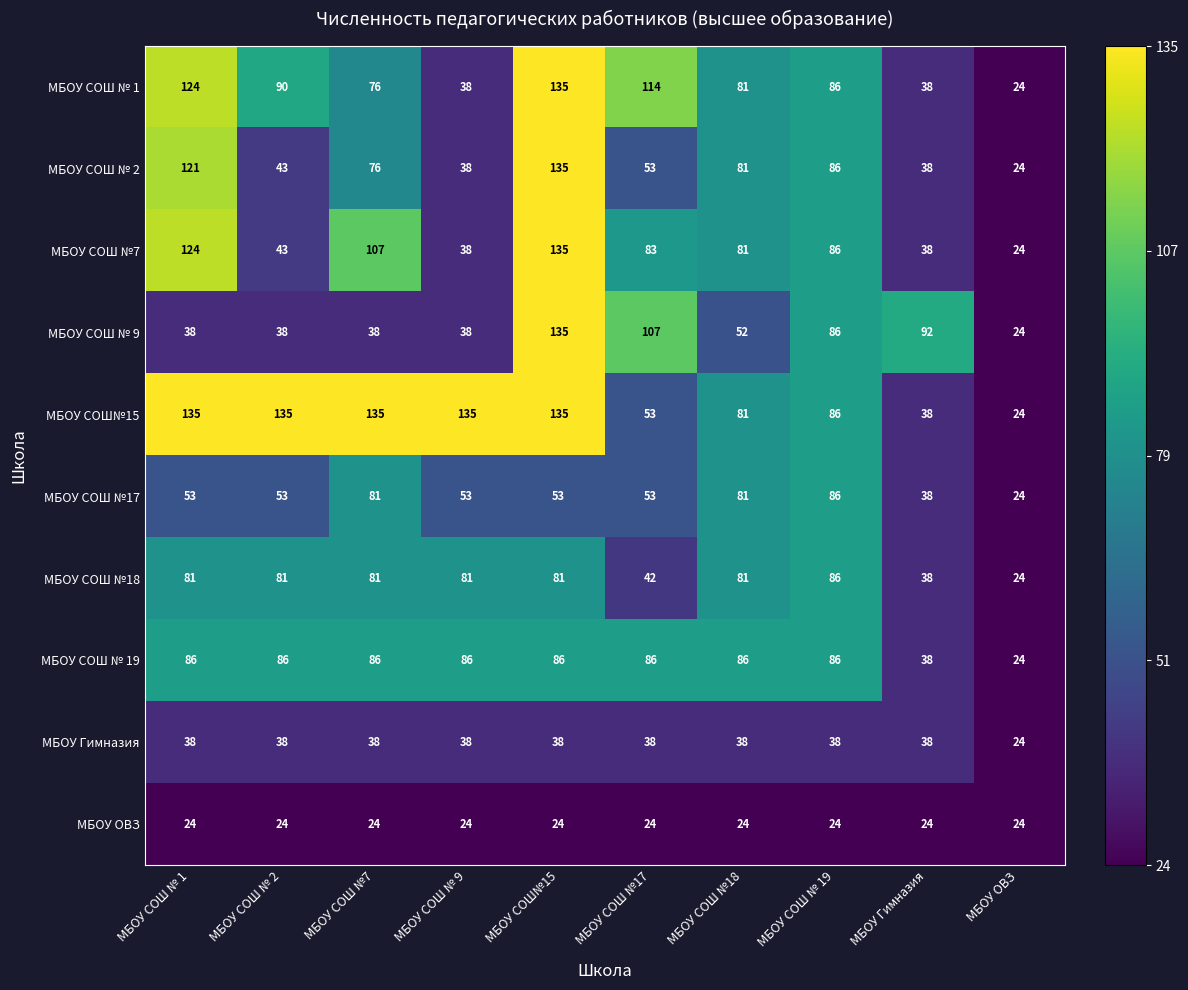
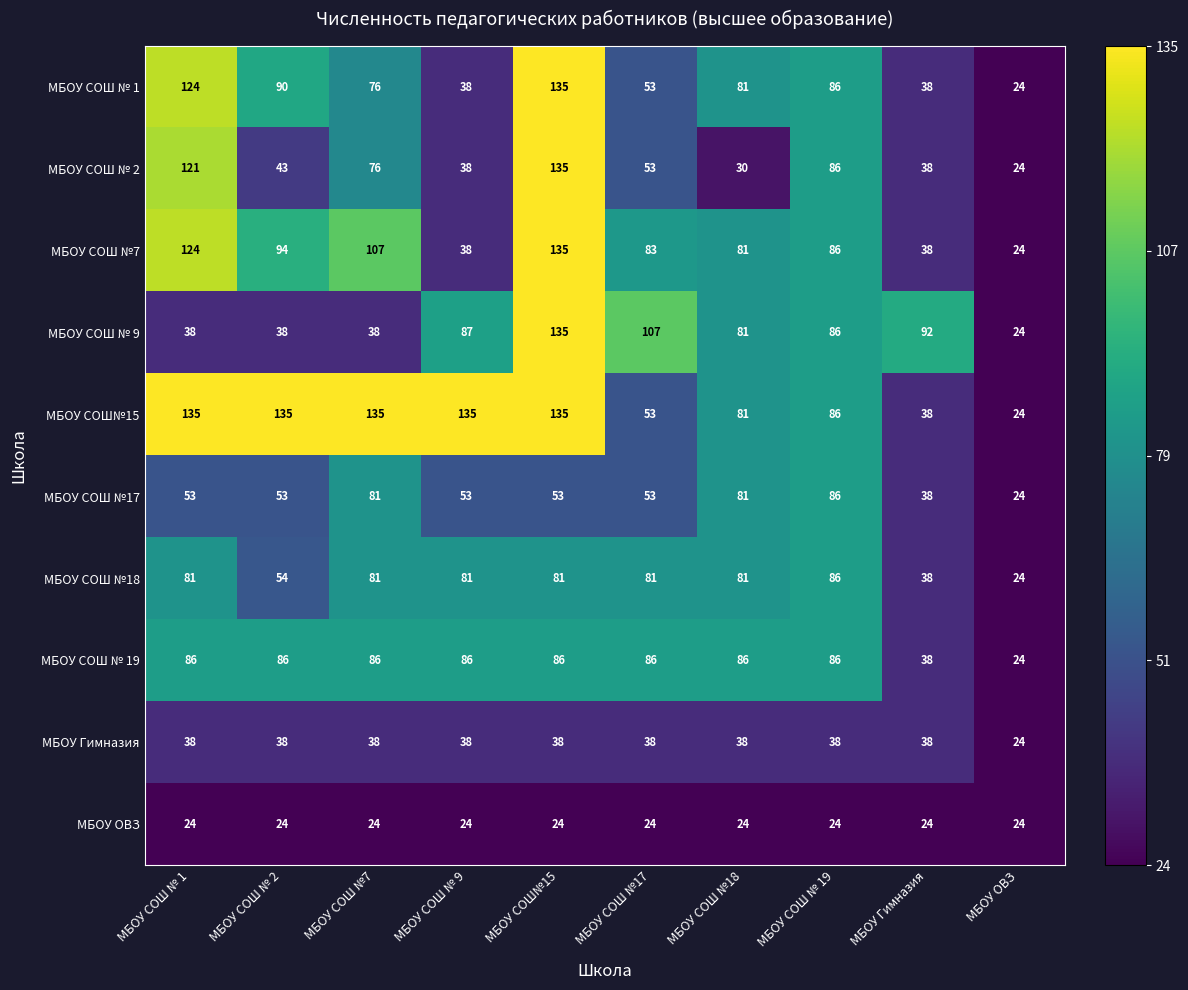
  {
    "МБОУ СОШ № 1": {
      "МБОУ СОШ № 1": 124,
      "МБОУ СОШ № 2": 90,
      "МБОУ СОШ №7": 76,
      "МБОУ СОШ № 9": 38,
      "МБОУ СОШ№15": 135,
-     "МБОУ СОШ №17": 114,
+     "МБОУ СОШ №17": 53,
      "МБОУ СОШ №18": 81,
      "МБОУ СОШ № 19": 86,
      "МБОУ Гимназия": 38,
      "МБОУ ОВЗ": 24
    },
    "МБОУ СОШ № 2": {
      "МБОУ СОШ № 1": 121,
      "МБОУ СОШ № 2": 43,
      "МБОУ СОШ №7": 76,
      "МБОУ СОШ № 9": 38,
      "МБОУ СОШ№15": 135,
      "МБОУ СОШ №17": 53,
-     "МБОУ СОШ №18": 81,
+     "МБОУ СОШ №18": 30,
      "МБОУ СОШ № 19": 86,
      "МБОУ Гимназия": 38,
      "МБОУ ОВЗ": 24
    },
    "МБОУ СОШ №7": {
      "МБОУ СОШ № 1": 124,
-     "МБОУ СОШ № 2": 43,
+     "МБОУ СОШ № 2": 94,
      "МБОУ СОШ №7": 107,
      "МБОУ СОШ № 9": 38,
      "МБОУ СОШ№15": 135,
      "МБОУ СОШ №17": 83,
      "МБОУ СОШ №18": 81,
      "МБОУ СОШ № 19": 86,
      "МБОУ Гимназия": 38,
      "МБОУ ОВЗ": 24
    },
    "МБОУ СОШ № 9": {
      "МБОУ СОШ № 1": 38,
      "МБОУ СОШ № 2": 38,
      "МБОУ СОШ №7": 38,
-     "МБОУ СОШ № 9": 38,
+     "МБОУ СОШ № 9": 87,
      "МБОУ СОШ№15": 135,
      "МБОУ СОШ №17": 107,
-     "МБОУ СОШ №18": 52,
+     "МБОУ СОШ №18": 81,
      "МБОУ СОШ № 19": 86,
      "МБОУ Гимназия": 92,
      "МБОУ ОВЗ": 24
    },
    "МБОУ СОШ№15": {
      "МБОУ СОШ № 1": 135,
      "МБОУ СОШ № 2": 135,
      "МБОУ СОШ №7": 135,
      "МБОУ СОШ № 9": 135,
      "МБОУ СОШ№15": 135,
      "МБОУ СОШ №17": 53,
      "МБОУ СОШ №18": 81,
      "МБОУ СОШ № 19": 86,
      "МБОУ Гимназия": 38,
      "МБОУ ОВЗ": 24
    },
    "МБОУ СОШ №17": {
      "МБОУ СОШ № 1": 53,
      "МБОУ СОШ № 2": 53,
      "МБОУ СОШ №7": 81,
      "МБОУ СОШ № 9": 53,
      "МБОУ СОШ№15": 53,
      "МБОУ СОШ №17": 53,
      "МБОУ СОШ №18": 81,
      "МБОУ СОШ № 19": 86,
      "МБОУ Гимназия": 38,
      "МБОУ ОВЗ": 24
    },
    "МБОУ СОШ №18": {
      "МБОУ СОШ № 1": 81,
-     "МБОУ СОШ № 2": 81,
+     "МБОУ СОШ № 2": 54,
      "МБОУ СОШ №7": 81,
      "МБОУ СОШ № 9": 81,
      "МБОУ СОШ№15": 81,
-     "МБОУ СОШ №17": 42,
+     "МБОУ СОШ №17": 81,
      "МБОУ СОШ №18": 81,
      "МБОУ СОШ № 19": 86,
      "МБОУ Гимназия": 38,
      "МБОУ ОВЗ": 24
    },
    "МБОУ СОШ № 19": {
      "МБОУ СОШ № 1": 86,
      "МБОУ СОШ № 2": 86,
      "МБОУ СОШ №7": 86,
      "МБОУ СОШ № 9": 86,
      "МБОУ СОШ№15": 86,
      "МБОУ СОШ №17": 86,
      "МБОУ СОШ №18": 86,
      "МБОУ СОШ № 19": 86,
      "МБОУ Гимназия": 38,
      "МБОУ ОВЗ": 24
    },
    "МБОУ Гимназия": {
      "МБОУ СОШ № 1": 38,
      "МБОУ СОШ № 2": 38,
      "МБОУ СОШ №7": 38,
      "МБОУ СОШ № 9": 38,
      "МБОУ СОШ№15": 38,
      "МБОУ СОШ №17": 38,
      "МБОУ СОШ №18": 38,
      "МБОУ СОШ № 19": 38,
      "МБОУ Гимназия": 38,
      "МБОУ ОВЗ": 24
    },
    "МБОУ ОВЗ": {
      "МБОУ СОШ № 1": 24,
      "МБОУ СОШ № 2": 24,
      "МБОУ СОШ №7": 24,
      "МБОУ СОШ № 9": 24,
      "МБОУ СОШ№15": 24,
      "МБОУ СОШ №17": 24,
      "МБОУ СОШ №18": 24,
      "МБОУ СОШ № 19": 24,
      "МБОУ Гимназия": 24,
      "МБОУ ОВЗ": 24
    }
  }
